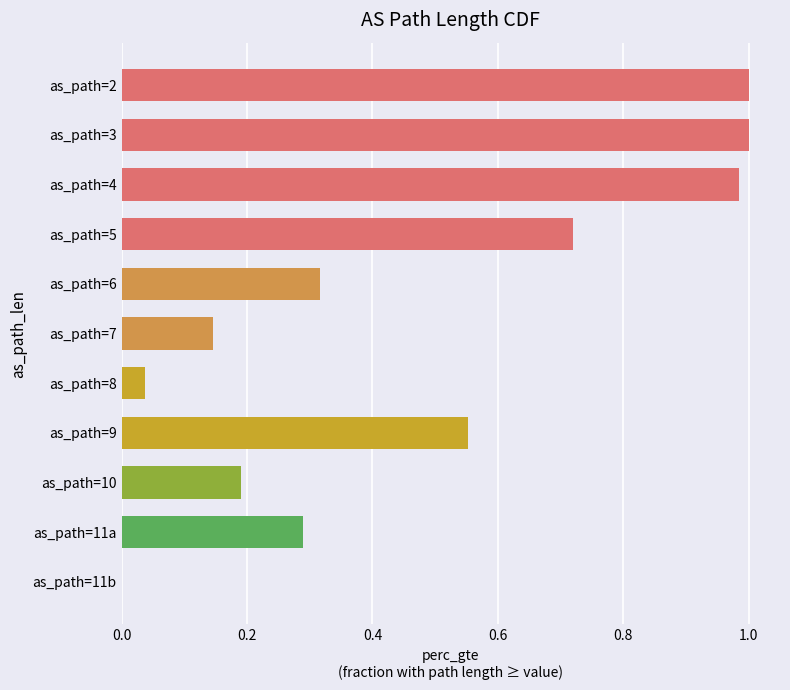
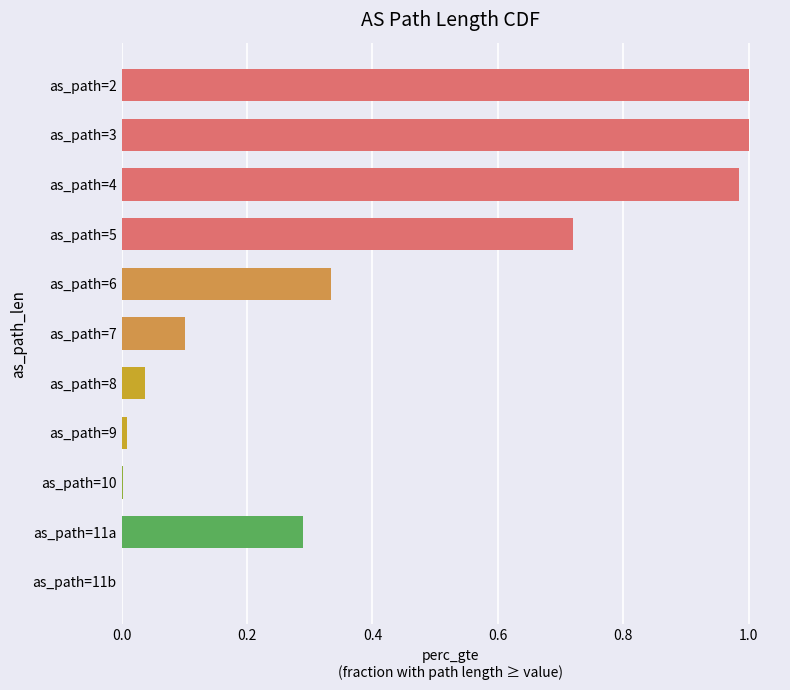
  {
    "as_path=2": 1.00,
    "as_path=3": 1.00,
    "as_path=4": 0.98,
    "as_path=5": 0.72,
-   "as_path=6": 0.32,
-   "as_path=7": 0.15,
+   "as_path=6": 0.33,
+   "as_path=7": 0.10,
    "as_path=8": 0.04,
-   "as_path=9": 0.55,
-   "as_path=10": 0.19,
+   "as_path=9": 0.01,
+   "as_path=10": 0.00,
    "as_path=11a": 0.29,
    "as_path=11b": 0.00
  }
